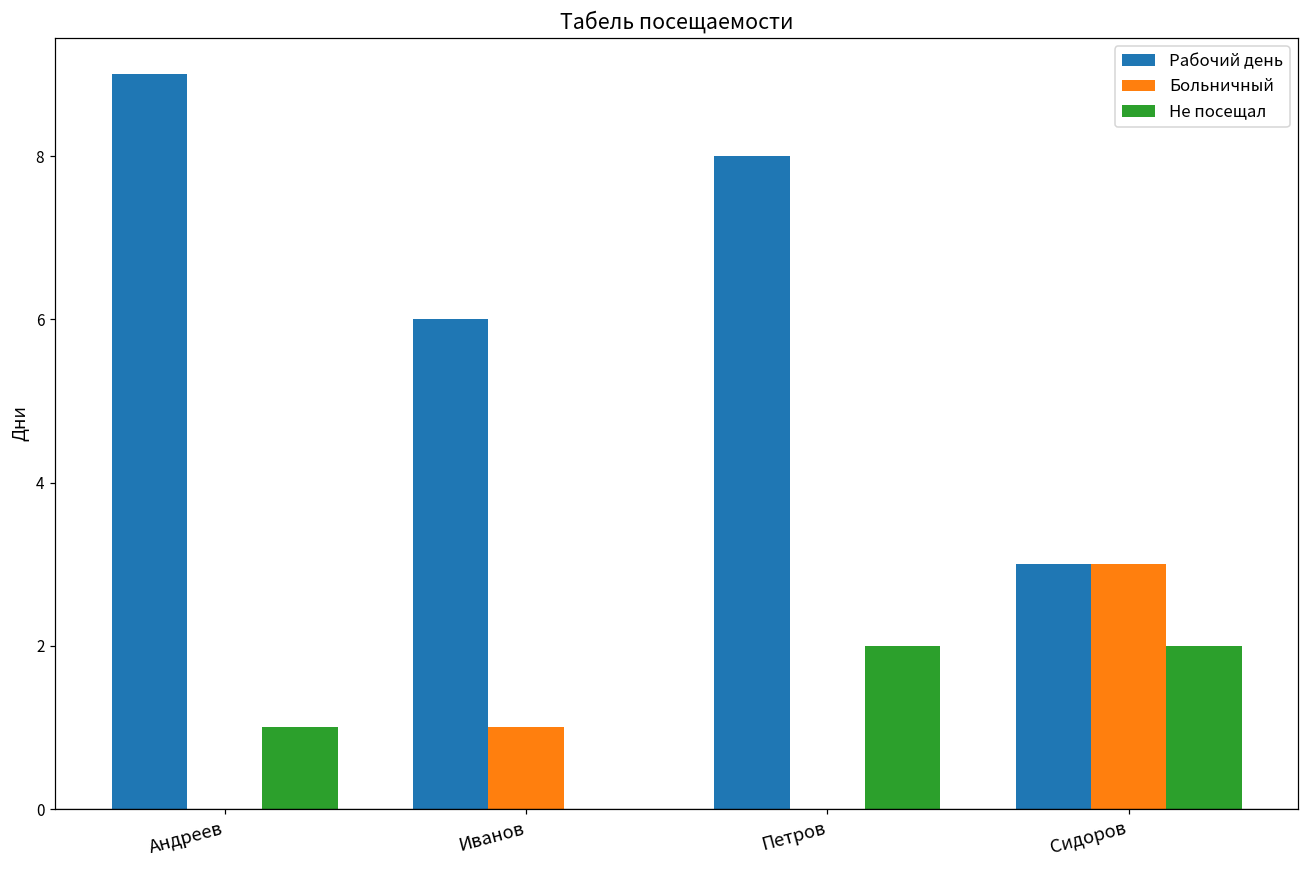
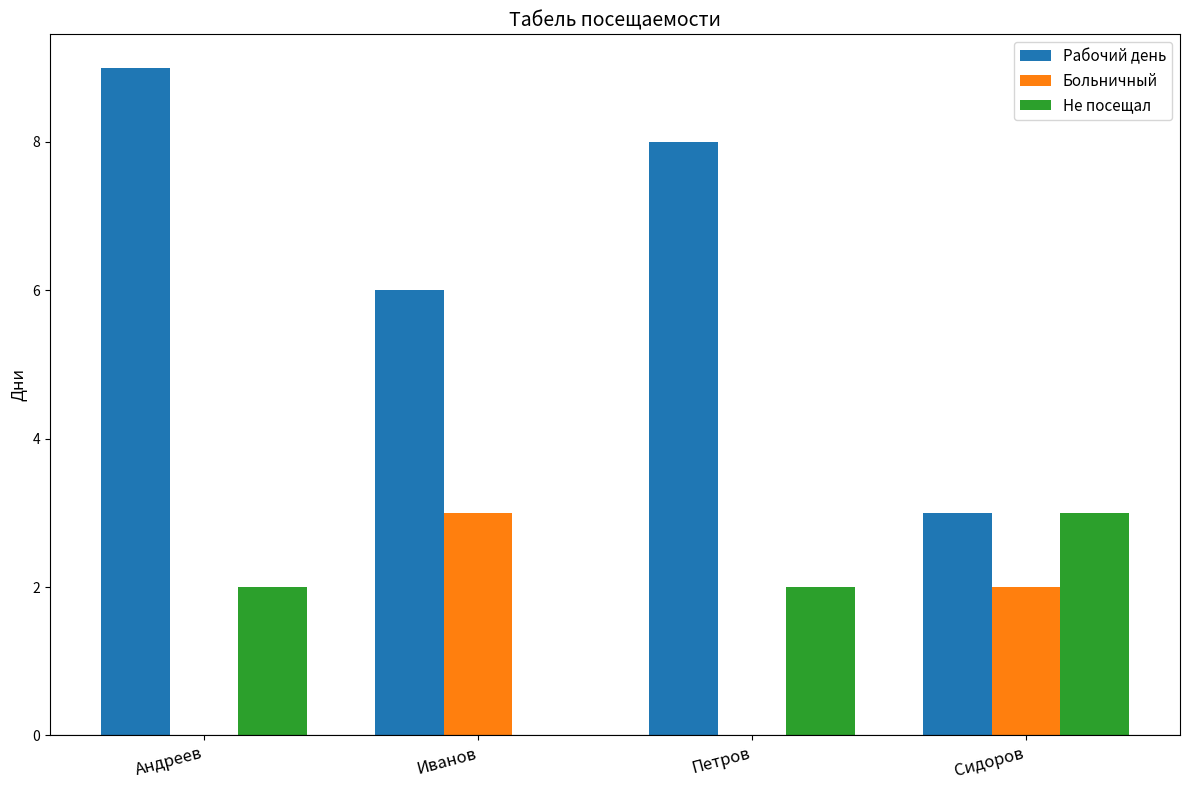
  {
    "Рабочий день": {
      "Андреев": 9,
      "Иванов": 6,
      "Петров": 8,
      "Сидоров": 3
    },
    "Больничный": {
      "Андреев": 0,
-     "Иванов": 1,
+     "Иванов": 3,
      "Петров": 0,
-     "Сидоров": 3
+     "Сидоров": 2
    },
    "Не посещал": {
-     "Андреев": 1,
+     "Андреев": 2,
      "Иванов": 0,
      "Петров": 2,
-     "Сидоров": 2
+     "Сидоров": 3
    }
  }
